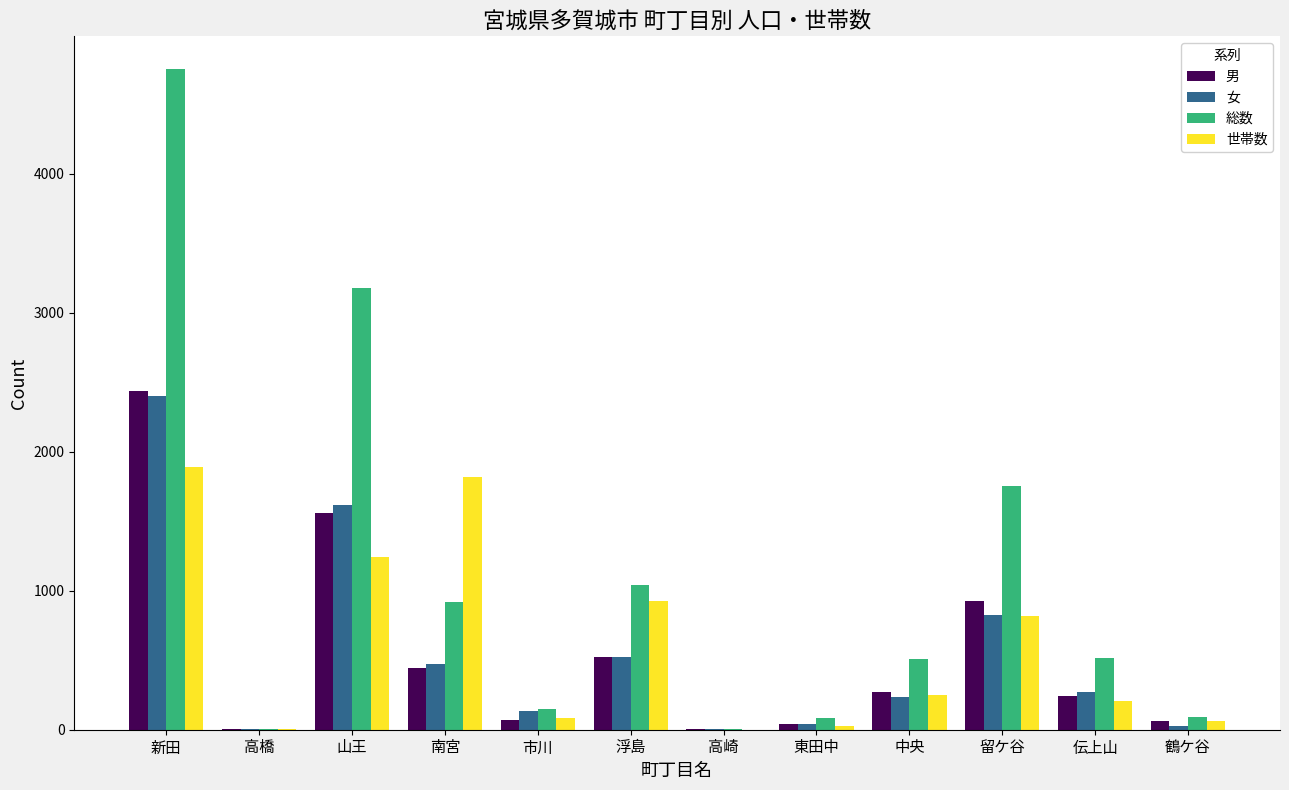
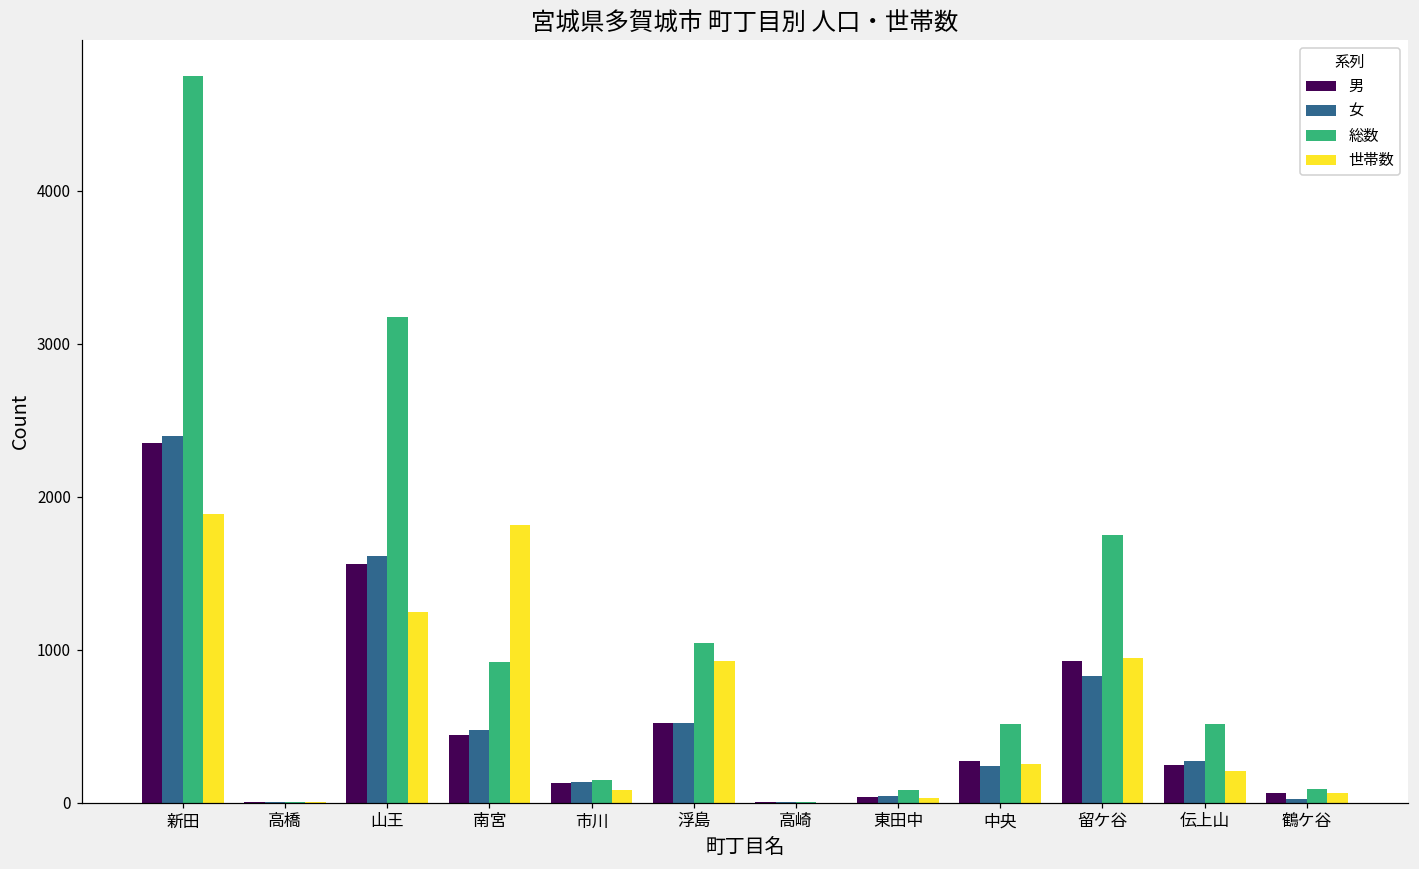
  {
    "男": {
-     "新田": 2440,
+     "新田": 2350,
      "山王": 1560,
      "南宮": 450,
-     "市川": 70,
+     "市川": 130,
      "浮島": 520,
      "東田中": 40,
      "中央": 270,
      "留ケ谷": 930,
      "伝上山": 240,
      "鶴ケ谷": 60
    },
    "女": {
      "新田": 2400,
      "山王": 1610,
      "南宮": 470,
      "市川": 140,
      "浮島": 520,
      "東田中": 40,
      "中央": 240,
      "留ケ谷": 830,
      "伝上山": 270,
      "鶴ケ谷": 30
    },
    "総数": {
      "新田": 4750,
      "山王": 3170,
      "南宮": 920,
      "市川": 150,
      "浮島": 1040,
      "東田中": 80,
      "中央": 510,
      "留ケ谷": 1750,
      "伝上山": 520,
      "鶴ケ谷": 90
    },
    "世帯数": {
      "新田": 1890,
      "山王": 1240,
      "南宮": 1820,
      "市川": 80,
      "浮島": 930,
      "東田中": 30,
      "中央": 250,
-     "留ケ谷": 820,
+     "留ケ谷": 950,
      "伝上山": 210,
      "鶴ケ谷": 70
    }
  }
